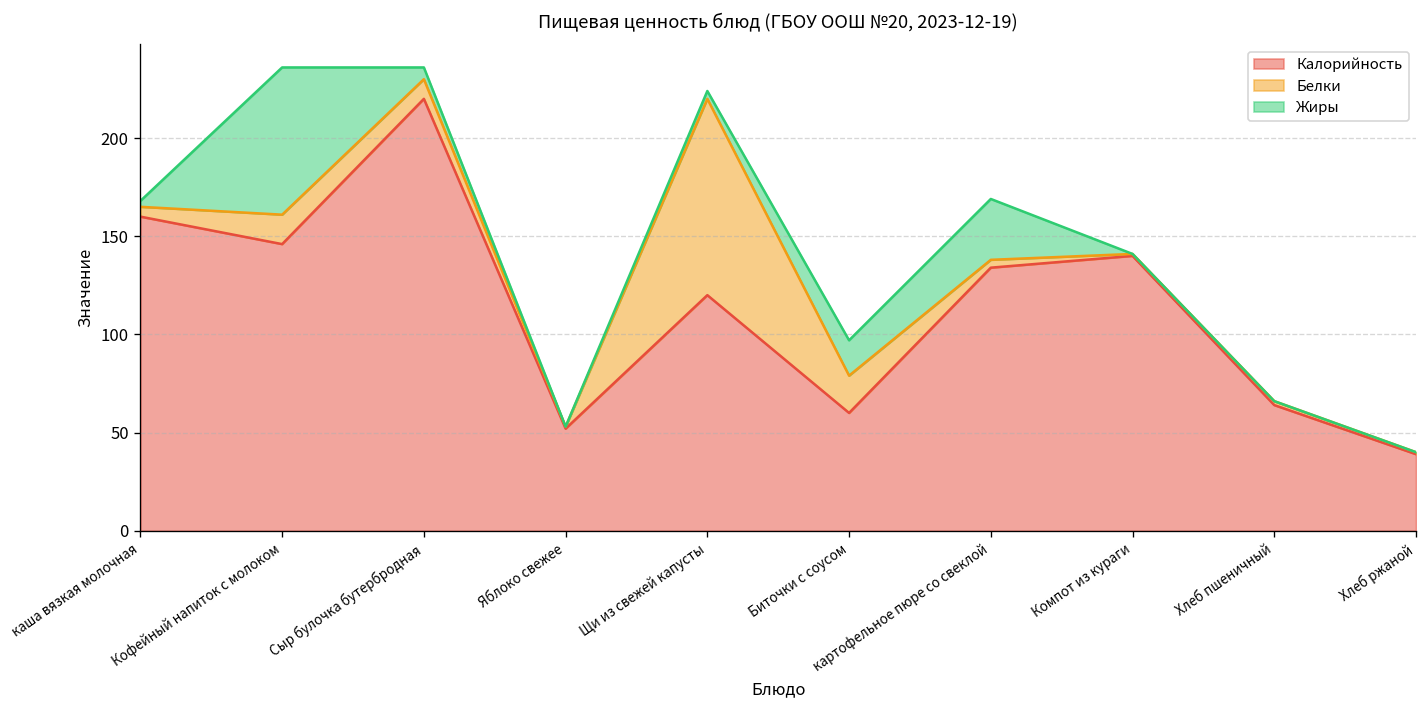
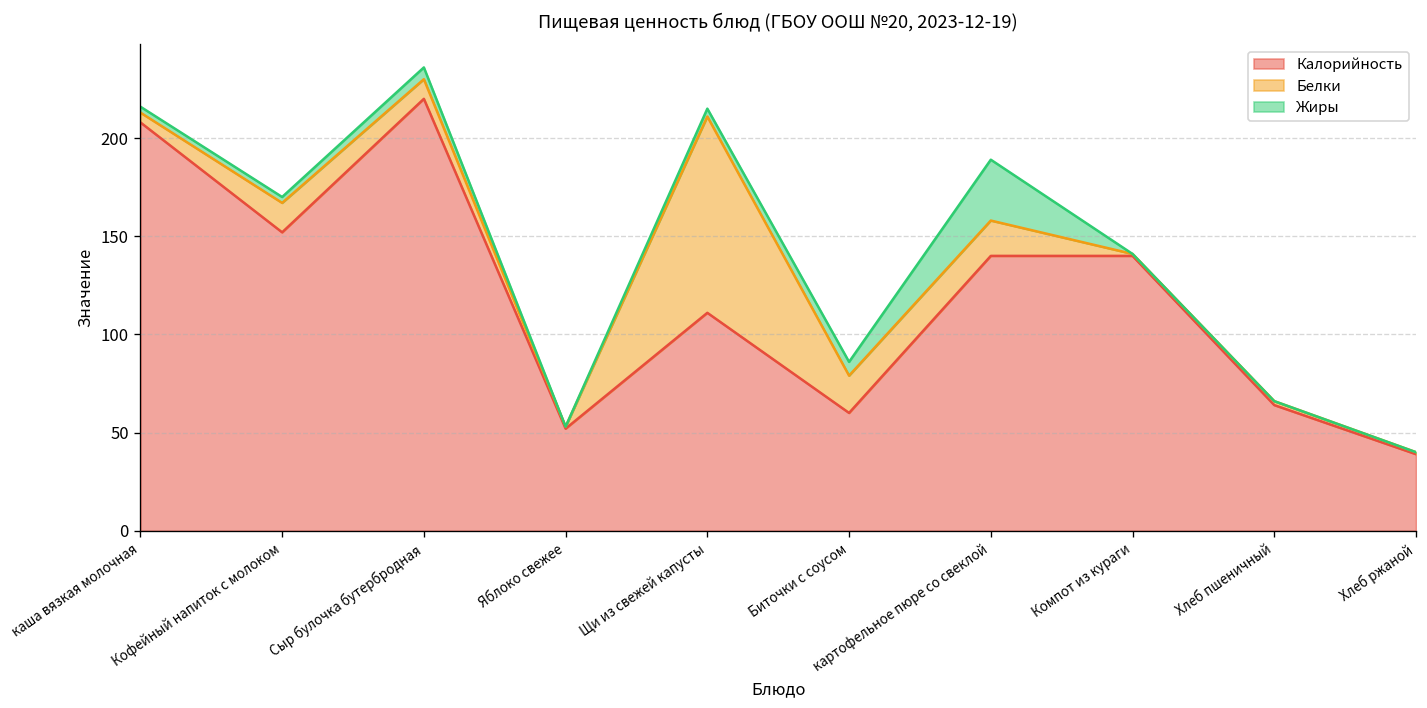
  {
    "Калорийность": {
-     "каша вязкая молочная": 160,
-     "Кофейный напиток с молоком": 146,
+     "каша вязкая молочная": 208,
+     "Кофейный напиток с молоком": 152,
      "Сыр булочка бутербродная": 220,
-     "Щи из свежей капусты": 120,
+     "Щи из свежей капусты": 111,
      "Биточки с соусом": 60,
-     "картофельное пюре со свеклой": 134,
+     "картофельное пюре со свеклой": 140,
      "Хлеб пшеничный": 64
    },
    "Белки": {
      "каша вязкая молочная": 5,
      "Кофейный напиток с молоком": 15,
      "Сыр булочка бутербродная": 10,
      "Щи из свежей капусты": 100,
      "Биточки с соусом": 19,
-     "картофельное пюре со свеклой": 4
+     "картофельное пюре со свеклой": 18
    },
    "Жиры": {
      "каша вязкая молочная": 3,
-     "Кофейный напиток с молоком": 75,
+     "Кофейный напиток с молоком": 3,
      "Сыр булочка бутербродная": 6,
      "Щи из свежей капусты": 4,
-     "Биточки с соусом": 18,
+     "Биточки с соусом": 7,
      "картофельное пюре со свеклой": 31
    }
  }
